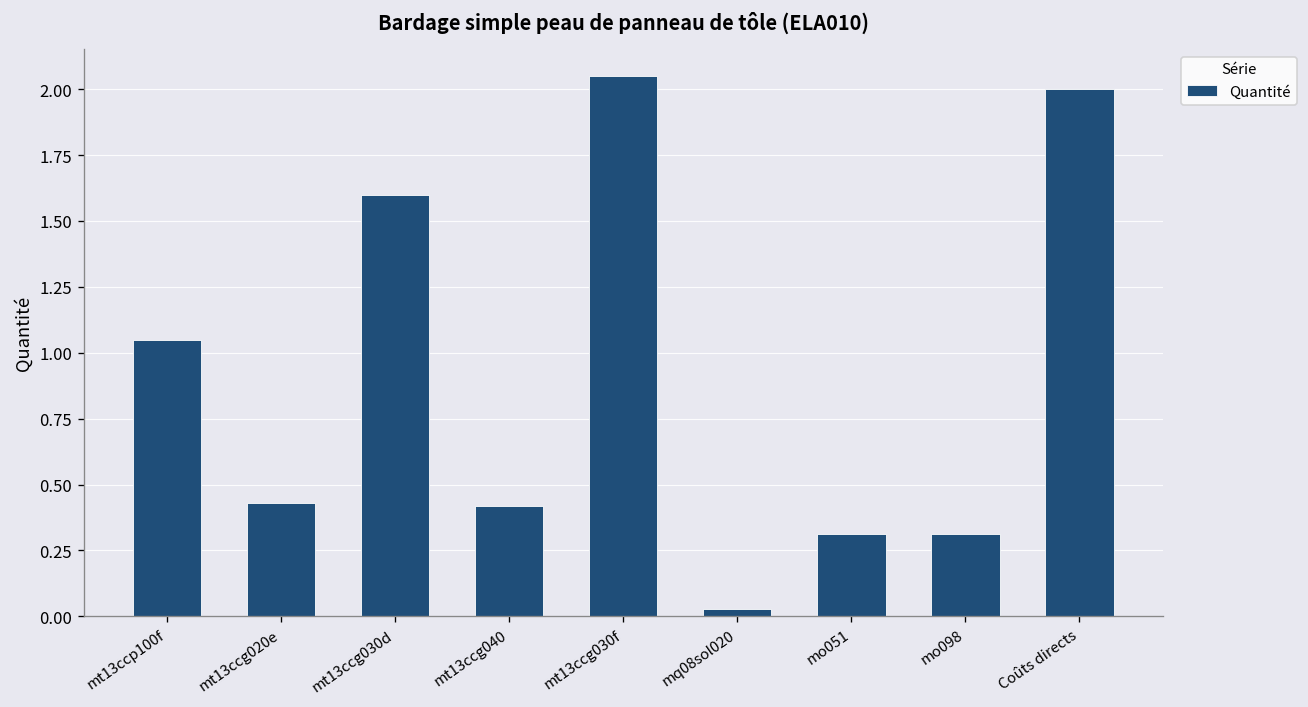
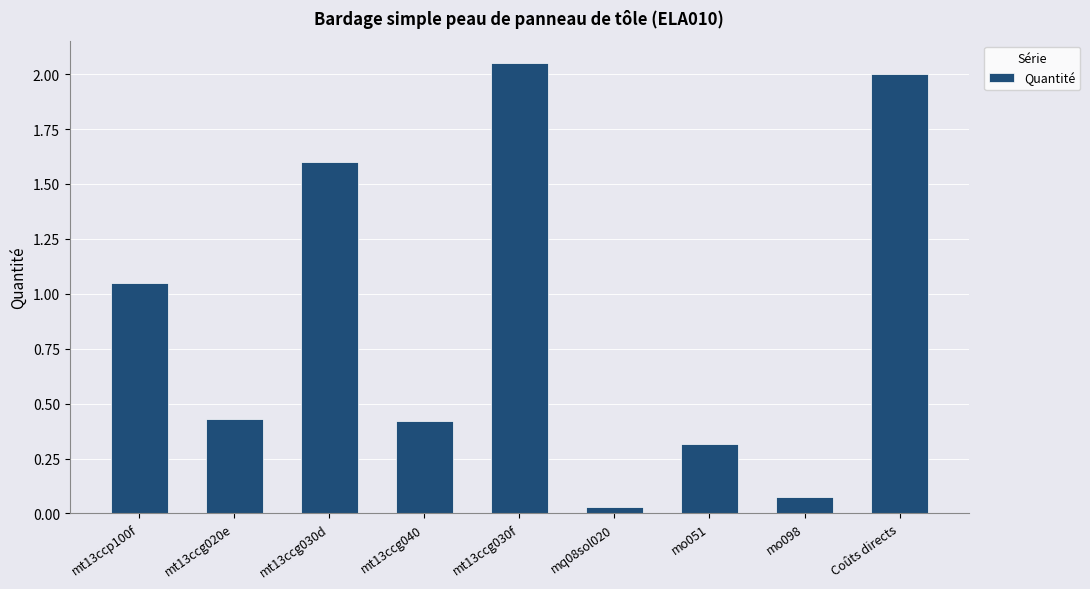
  {
    "mt13ccp100f": 1.05,
    "mt13ccg020e": 0.43,
    "mt13ccg030d": 1.60,
    "mt13ccg040": 0.42,
    "mt13ccg030f": 2.05,
    "mq08sol020": 0.03,
    "mo051": 0.31,
-   "mo098": 0.31,
+   "mo098": 0.08,
    "Coûts directs": 2.00
  }
